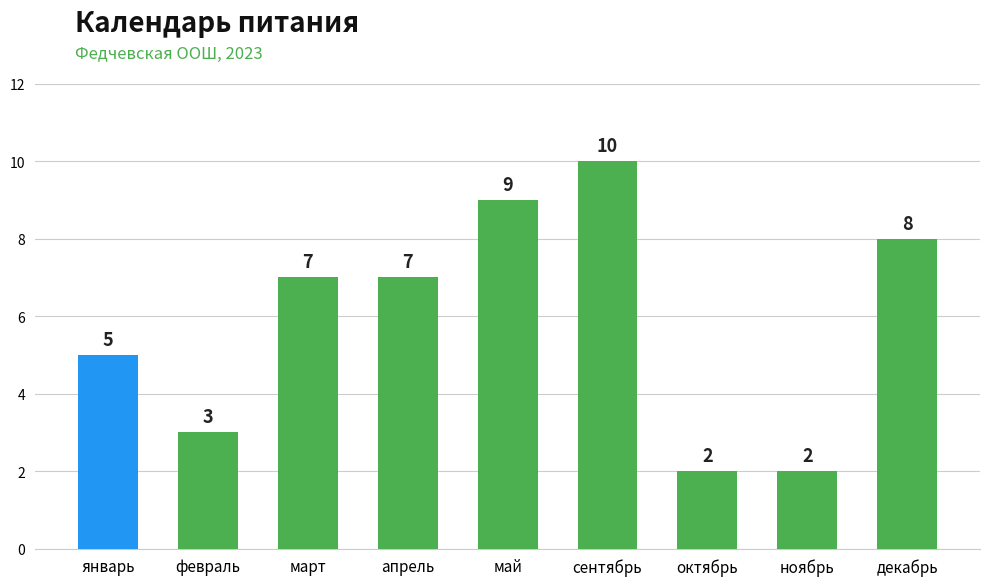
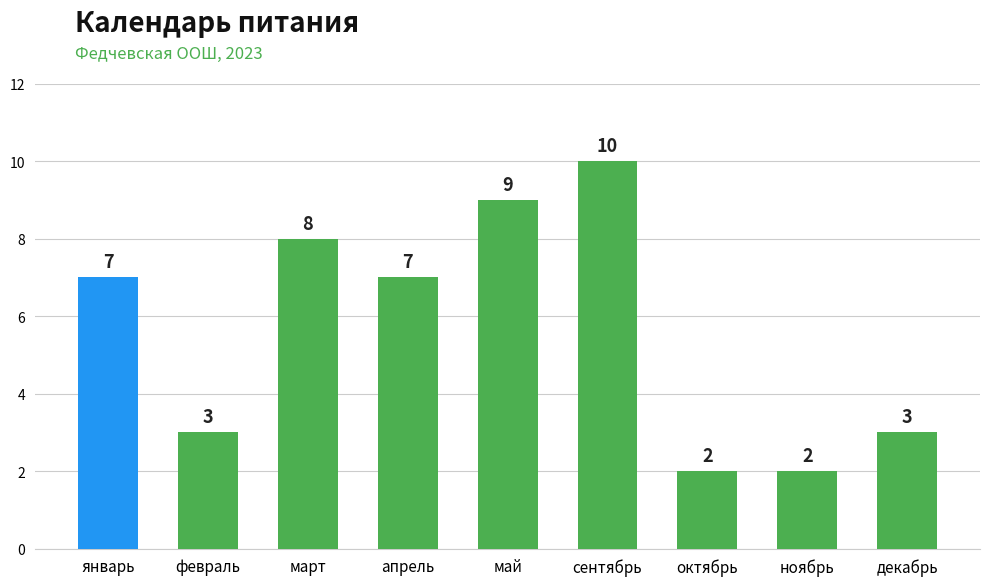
  {
-   "январь": 5,
+   "январь": 7,
    "февраль": 3,
-   "март": 7,
+   "март": 8,
    "апрель": 7,
    "май": 9,
    "сентябрь": 10,
    "октябрь": 2,
    "ноябрь": 2,
-   "декабрь": 8
+   "декабрь": 3
  }
